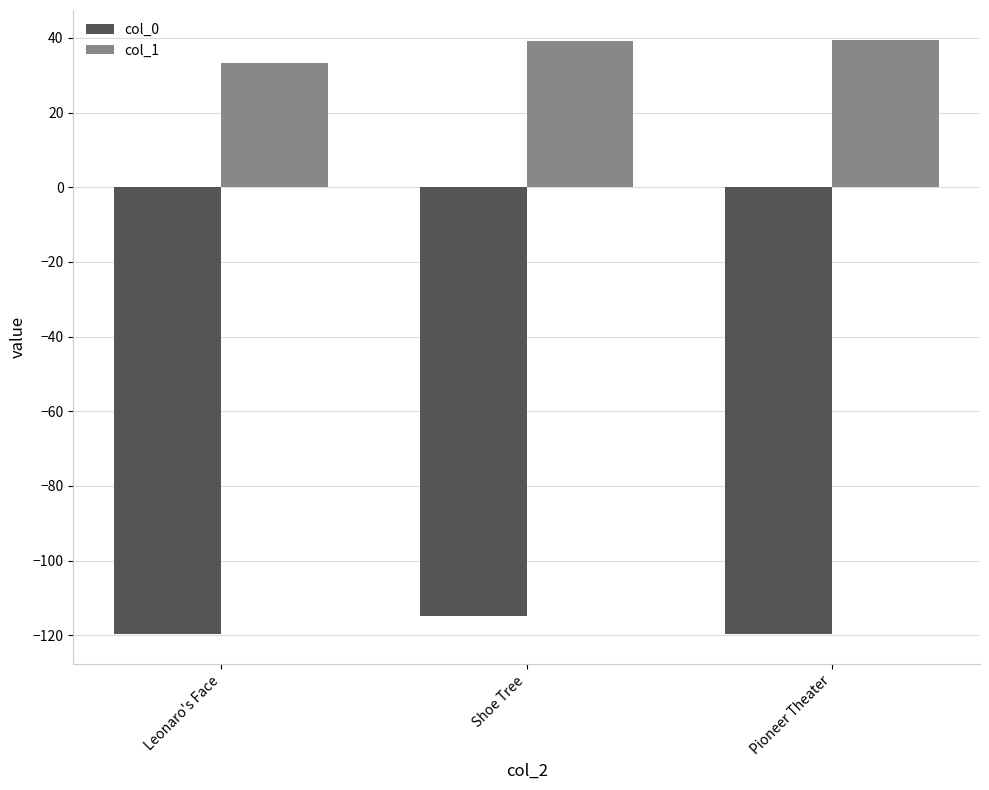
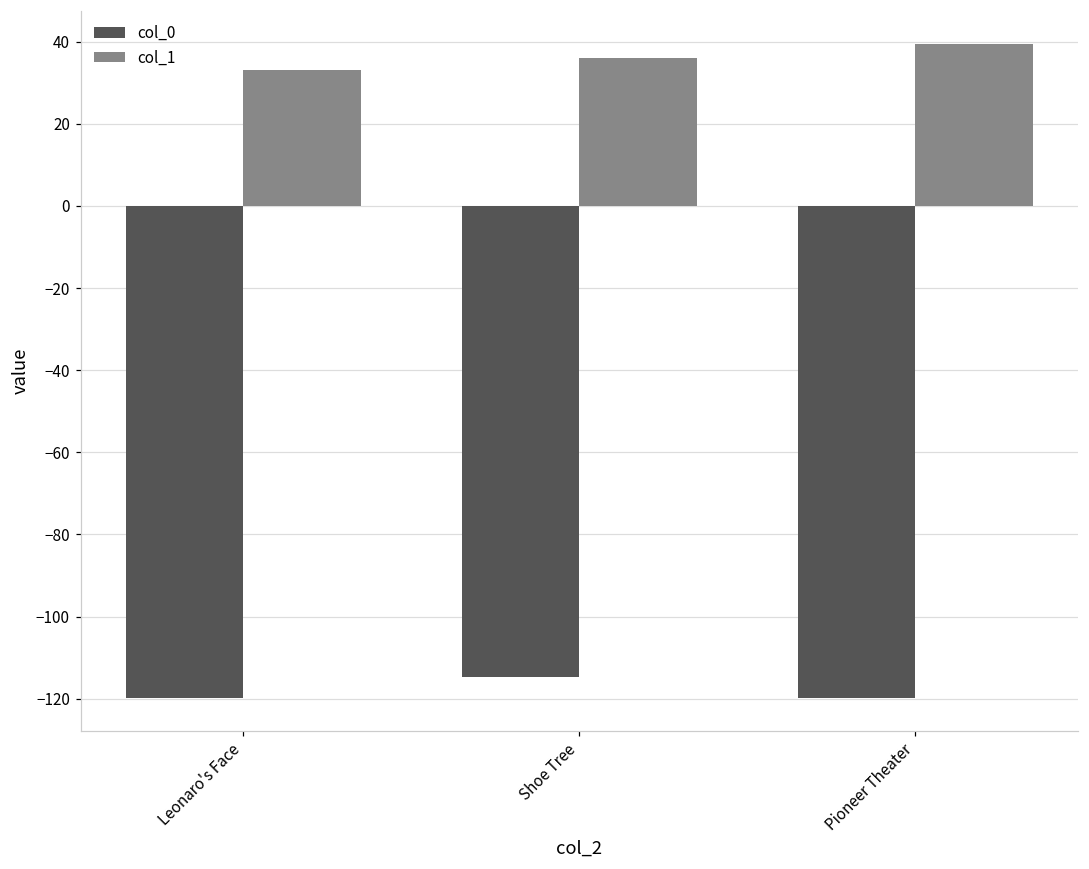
  {
    "col_0": {
      "Leonaro's Face": -120,
      "Shoe Tree": -115,
      "Pioneer Theater": -120
    },
    "col_1": {
      "Leonaro's Face": 33,
-     "Shoe Tree": 39,
+     "Shoe Tree": 36,
      "Pioneer Theater": 40
    }
  }
